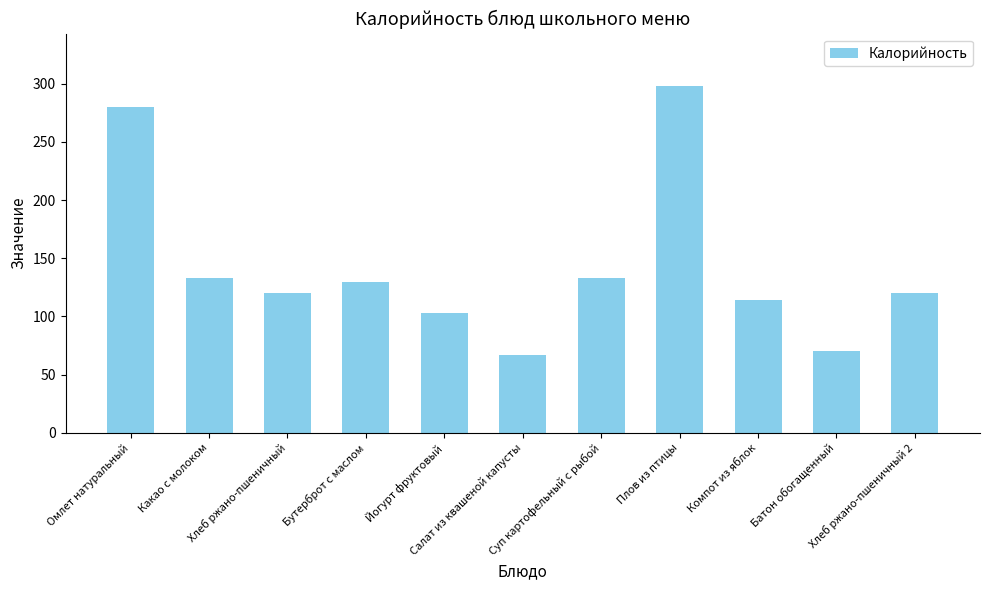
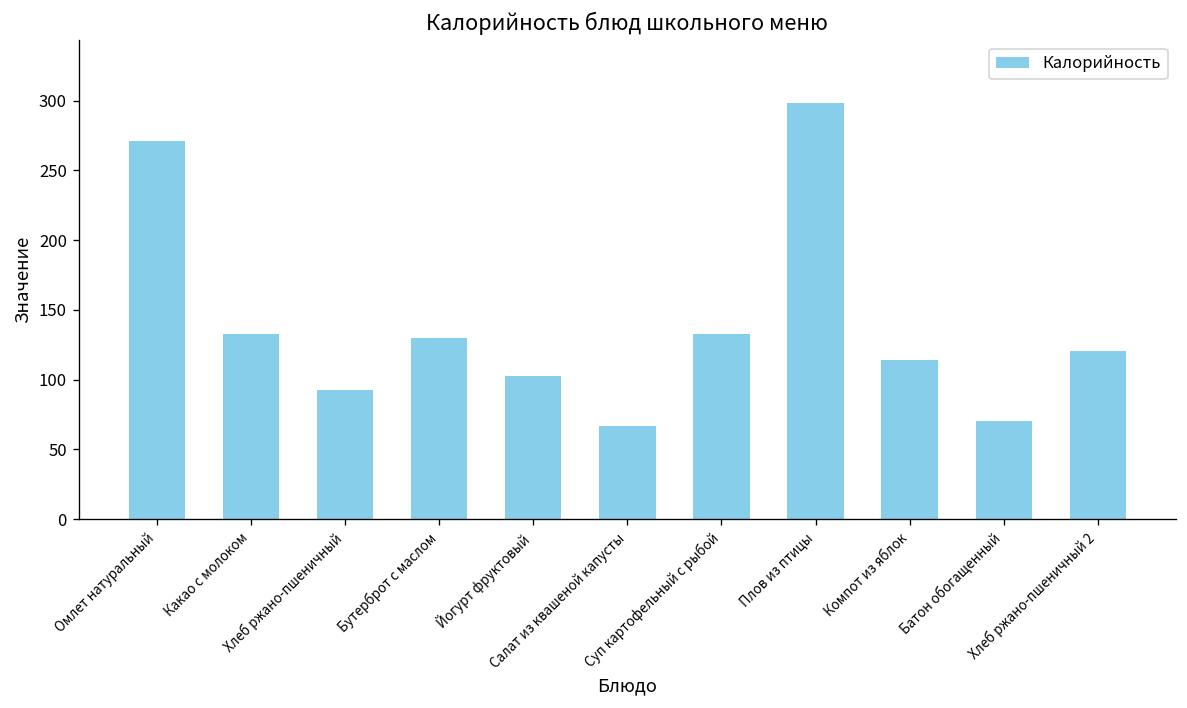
  {
-   "Омлет натуральный": 280,
+   "Омлет натуральный": 271,
    "Какао с молоком": 133,
-   "Хлеб ржано-пшеничный": 120,
+   "Хлеб ржано-пшеничный": 93,
    "Бутерброт с маслом": 130,
    "Йогурт фруктовый": 103,
    "Салат из квашеной капусты": 67,
    "Суп картофельный с рыбой": 133,
    "Плов из птицы": 298,
    "Компот из яблок": 114,
    "Батон обогащенный": 71,
    "Хлеб ржано-пшеничный 2": 120
  }
